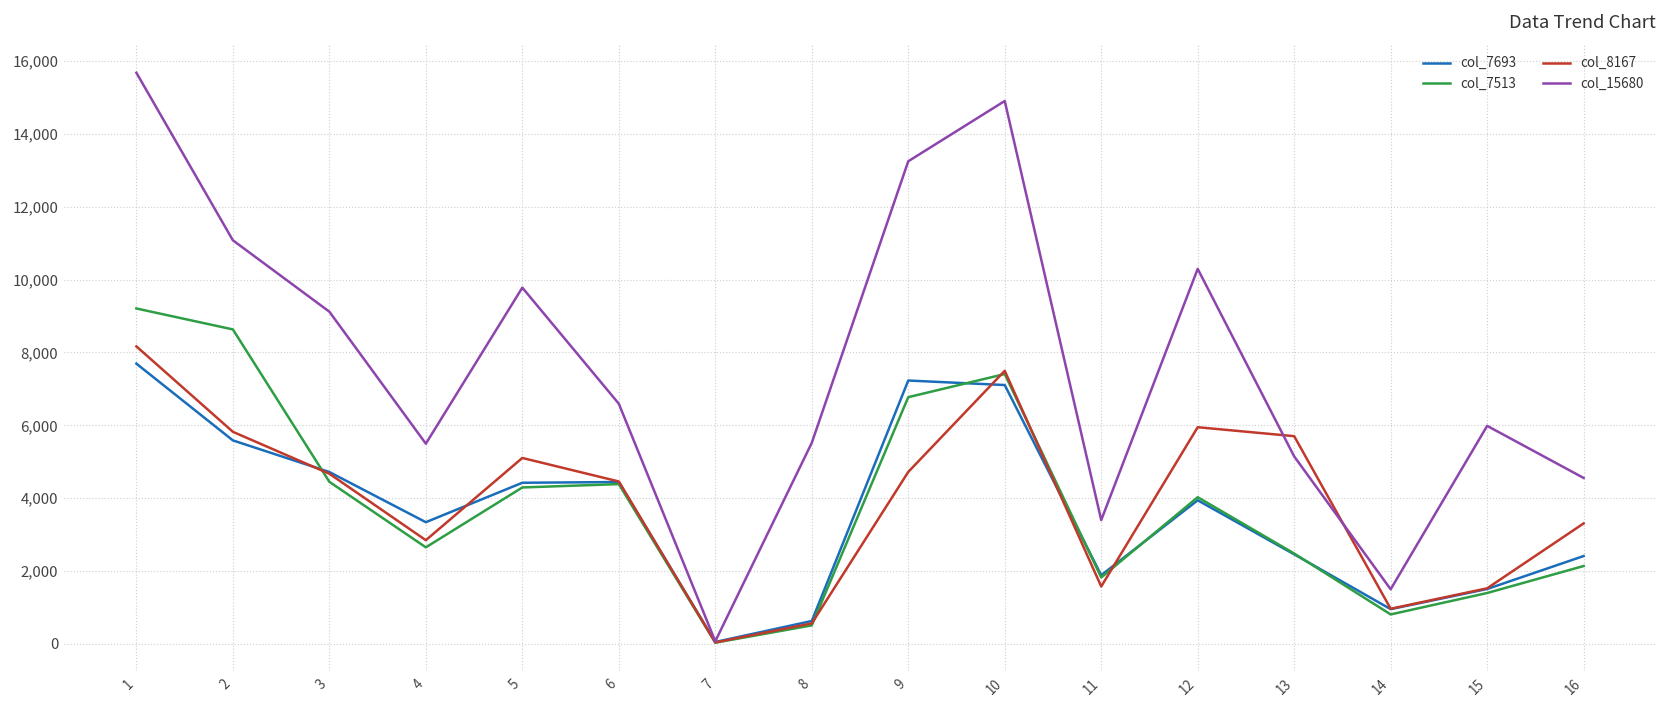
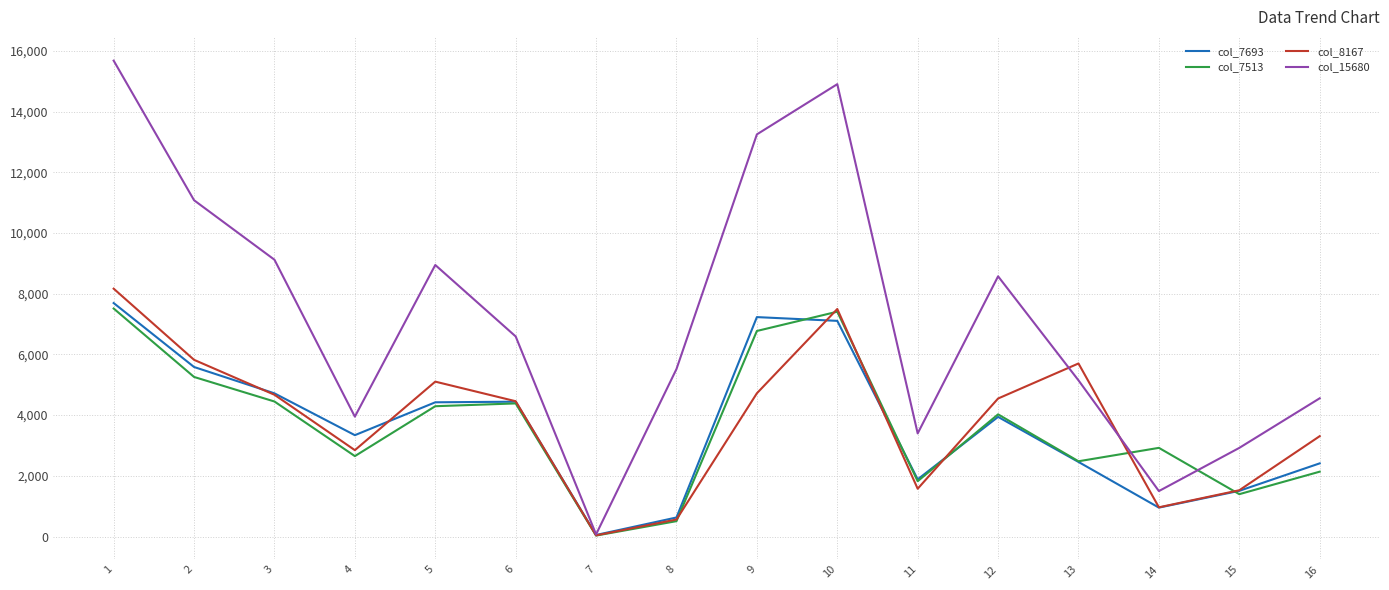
  {
    "col_7693": {
      "1": "7,700",
      "2": "5,600",
      "4": "3,300",
      "5": "4,400",
      "9": "7,200",
      "10": "7,100",
      "12": "3,900",
      "16": "2,400"
    },
    "col_7513": {
-     "1": "9,200",
-     "2": "8,600",
+     "1": "7,500",
+     "2": "5,300",
      "3": "4,400",
      "4": "2,700",
      "5": "4,300",
      "9": "6,800",
      "10": "7,400",
      "12": "4,000",
-     "14": "800",
+     "14": "2,900",
      "15": "1,400",
      "16": "2,100"
    },
    "col_8167": {
      "1": "8,200",
      "2": "5,800",
      "4": "2,800",
      "5": "5,100",
      "9": "4,700",
      "10": "7,500",
      "11": "1,600",
-     "12": "5,900",
+     "12": "4,500",
      "13": "5,700",
      "16": "3,300"
    },
    "col_15680": {
      "1": "15,700",
      "2": "11,100",
      "3": "9,100",
-     "4": "5,500",
-     "5": "9,800",
+     "4": "4,000",
+     "5": "8,900",
      "6": "6,600",
      "8": "5,500",
      "9": "13,300",
      "10": "14,900",
      "11": "3,400",
-     "12": "10,300",
+     "12": "8,600",
      "13": "5,100",
      "14": "1,500",
-     "15": "6,000",
+     "15": "2,900",
      "16": "4,600"
    }
  }
